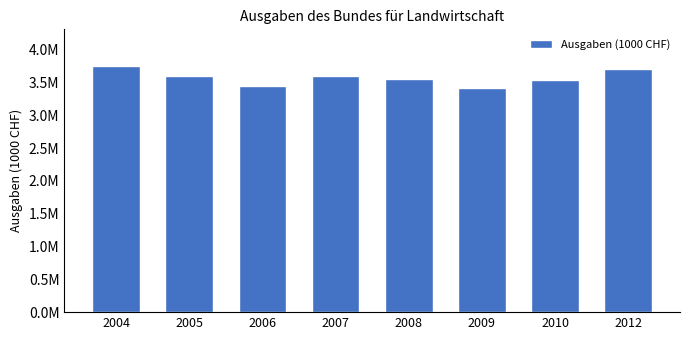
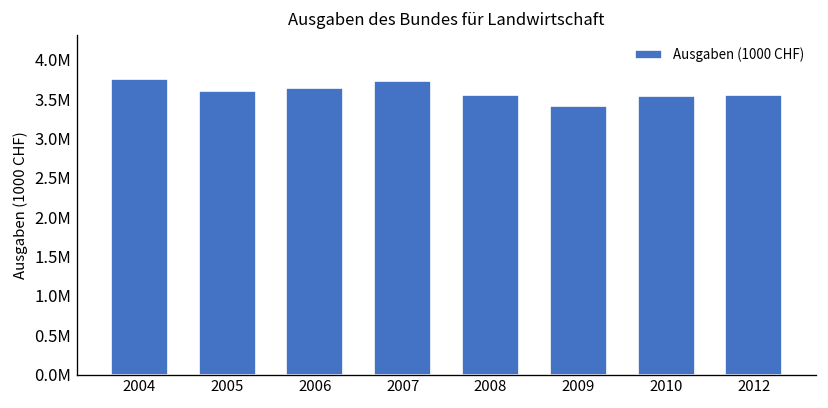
  {
    "2004": 3800000,
    "2005": 3600000,
-   "2006": 3400000,
-   "2007": 3600000,
+   "2006": 3600000,
+   "2007": 3700000,
    "2008": 3600000,
    "2009": 3400000,
    "2010": 3500000,
-   "2012": 3700000
+   "2012": 3600000
  }
